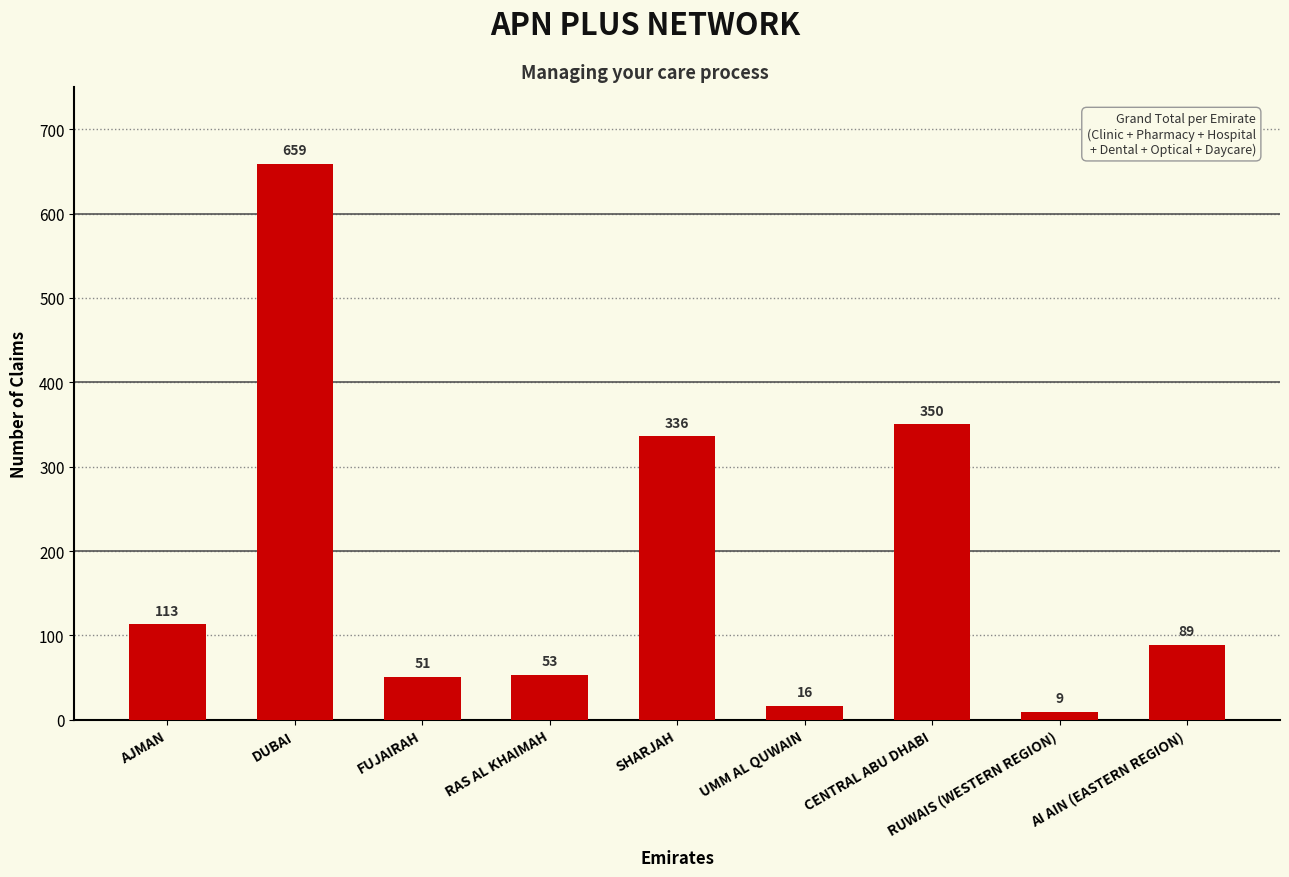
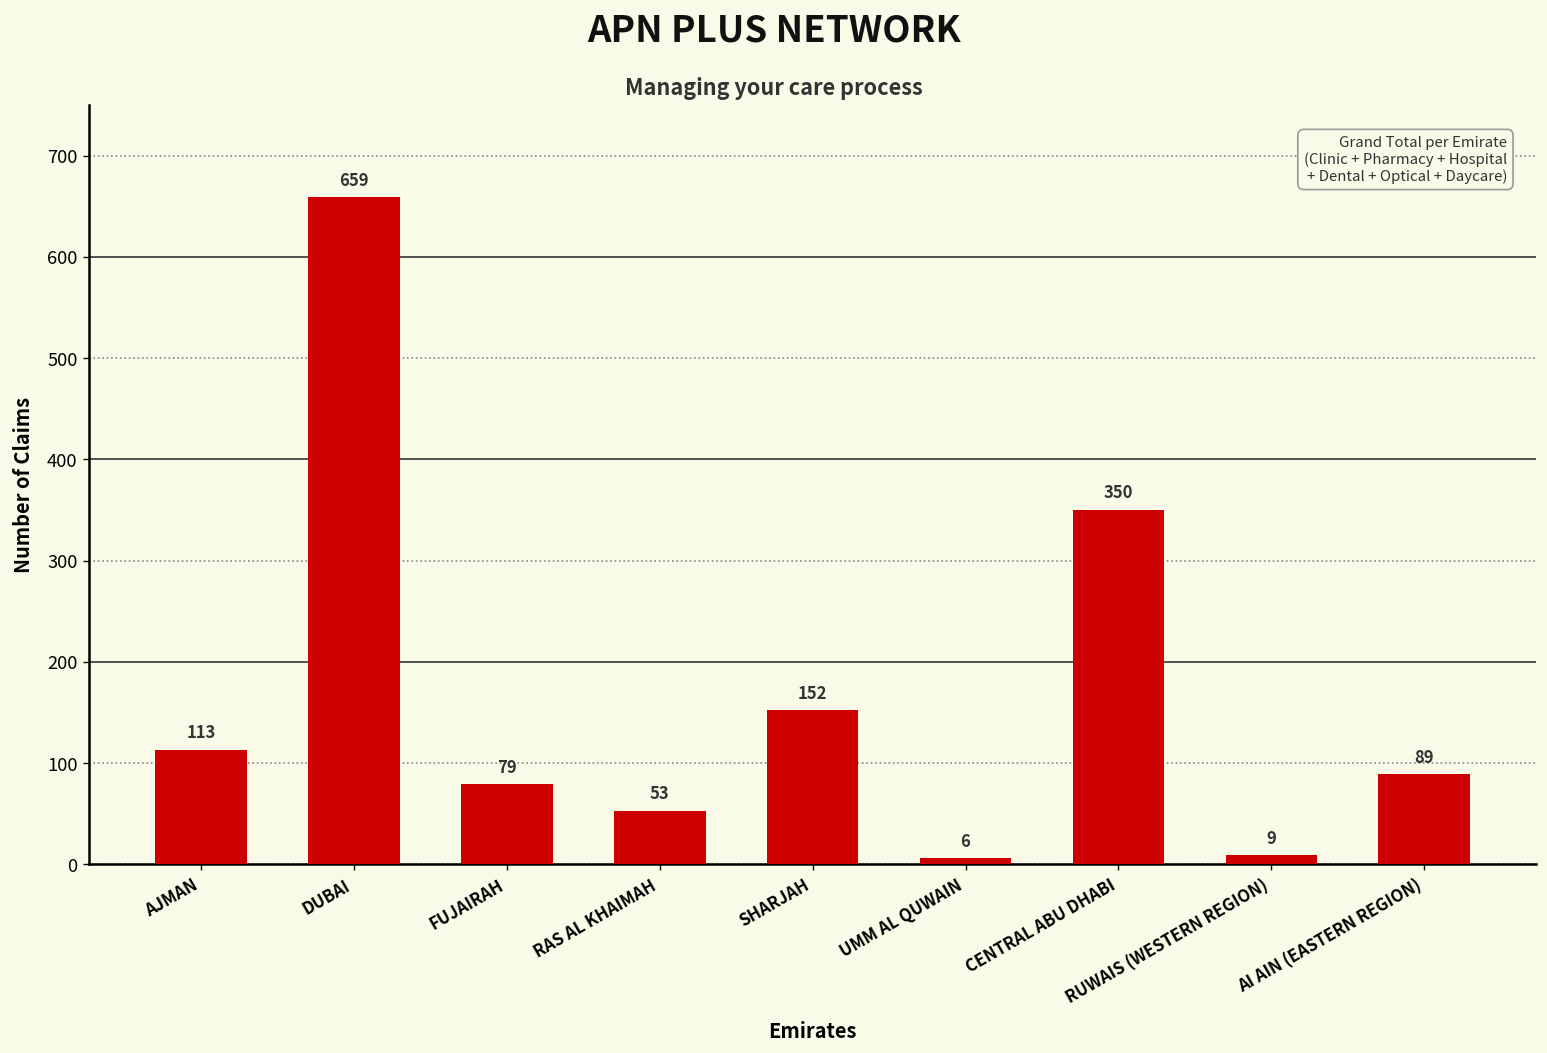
  {
    "AJMAN": 113,
    "DUBAI": 659,
-   "FUJAIRAH": 51,
+   "FUJAIRAH": 79,
    "RAS AL KHAIMAH": 53,
-   "SHARJAH": 336,
-   "UMM AL QUWAIN": 16,
+   "SHARJAH": 152,
+   "UMM AL QUWAIN": 6,
    "CENTRAL ABU DHABI": 350,
    "RUWAIS (WESTERN REGION)": 9,
    "AI AIN (EASTERN REGION)": 89
  }
